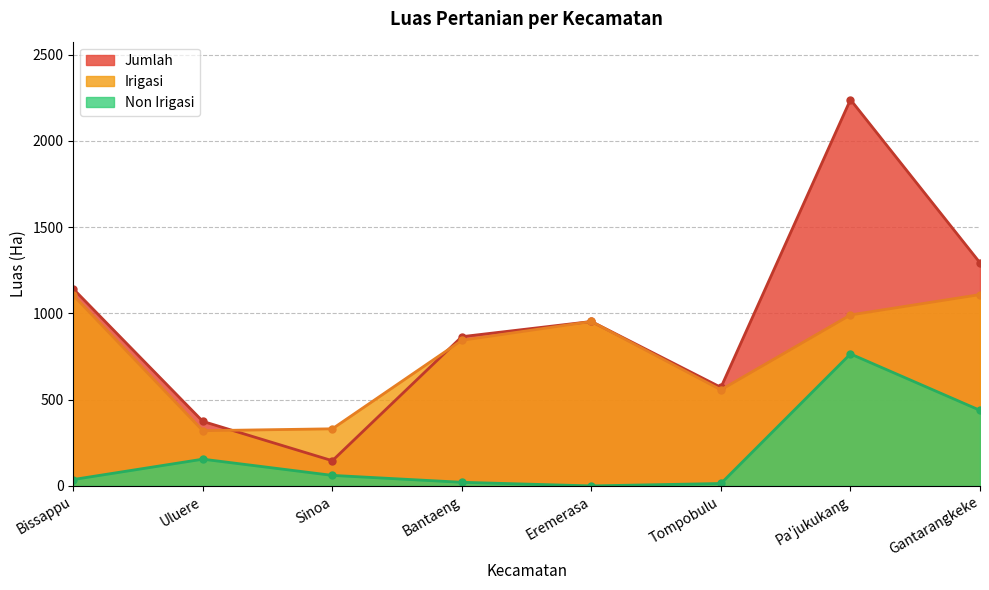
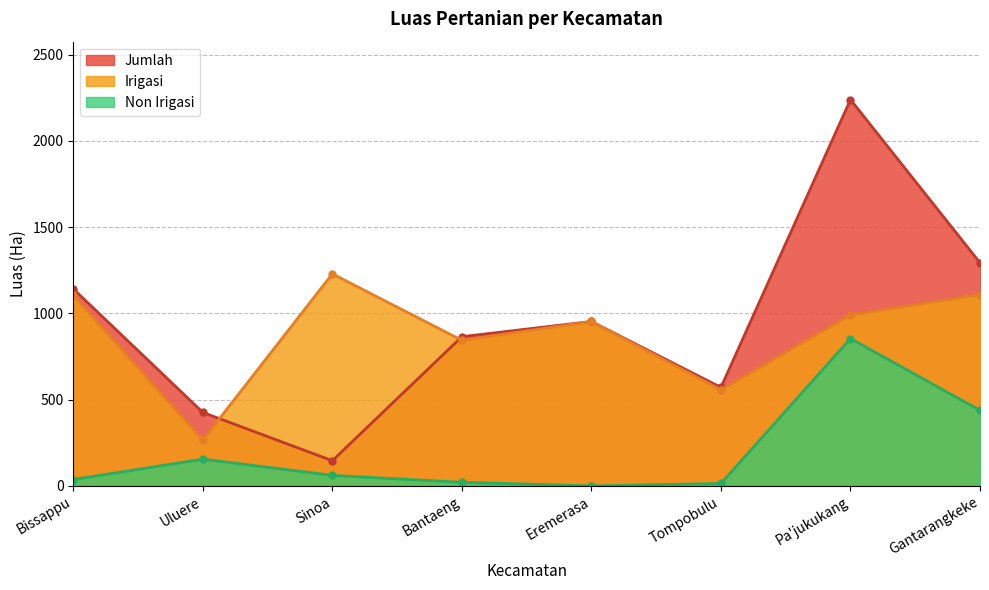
  {
    "Jumlah": {
      "Bissappu": 1140,
-     "Uluere": 370,
+     "Uluere": 430,
      "Sinoa": 150,
      "Bantaeng": 870,
      "Pa'jukukang": 2240,
      "Gantarangkeke": 1290
    },
    "Irigasi": {
      "Bissappu": 1110,
-     "Uluere": 320,
-     "Sinoa": 330,
+     "Uluere": 270,
+     "Sinoa": 1230,
      "Bantaeng": 840,
      "Pa'jukukang": 990,
      "Gantarangkeke": 1110
    },
    "Non Irigasi": {
      "Bissappu": 40,
      "Uluere": 160,
      "Sinoa": 60,
      "Bantaeng": 20,
      "Eremerasa": 0,
      "Tompobulu": 10,
-     "Pa'jukukang": 770,
+     "Pa'jukukang": 850,
      "Gantarangkeke": 440
    }
  }
